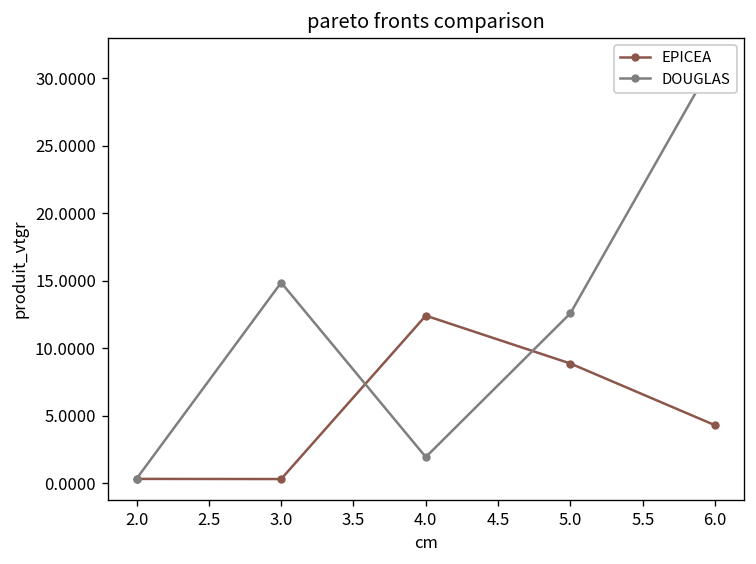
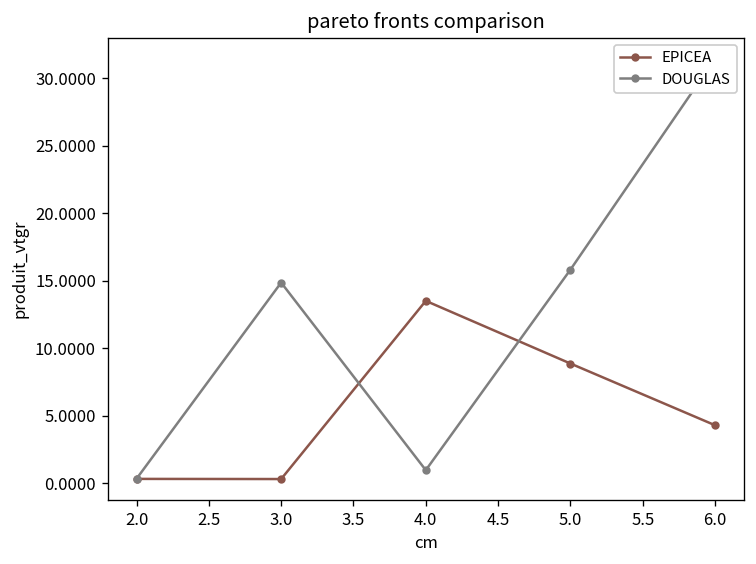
  {
    "EPICEA": {
      "3.0": 0.3,
-     "4.0": 12.4,
+     "4.0": 13.5,
      "5.0": 8.9,
      "6.0": 4.3
    },
    "DOUGLAS": {
      "3.0": 14.9,
-     "4.0": 2.0,
-     "5.0": 12.6
+     "4.0": 1.0,
+     "5.0": 15.8
    }
  }
